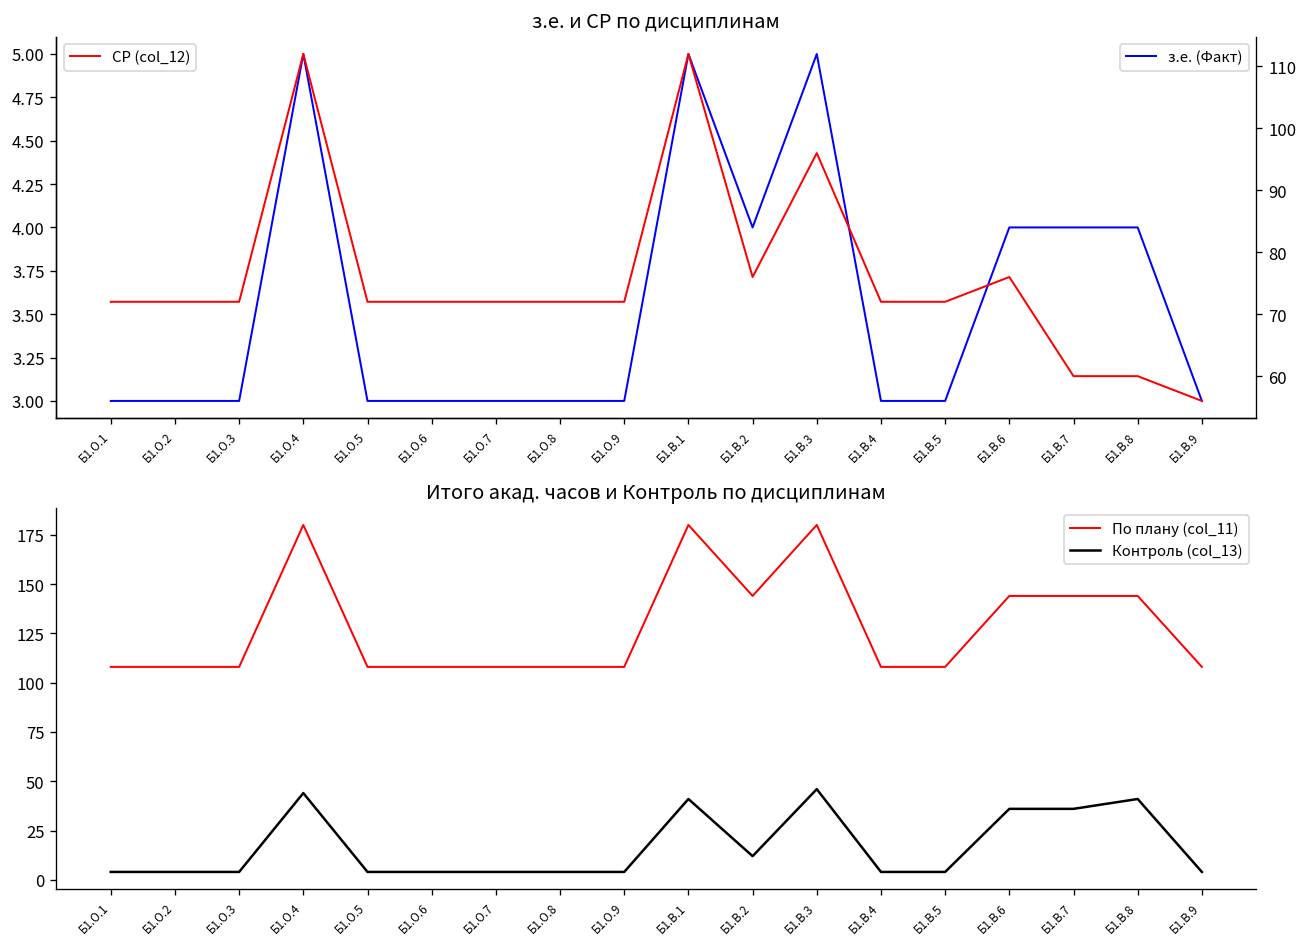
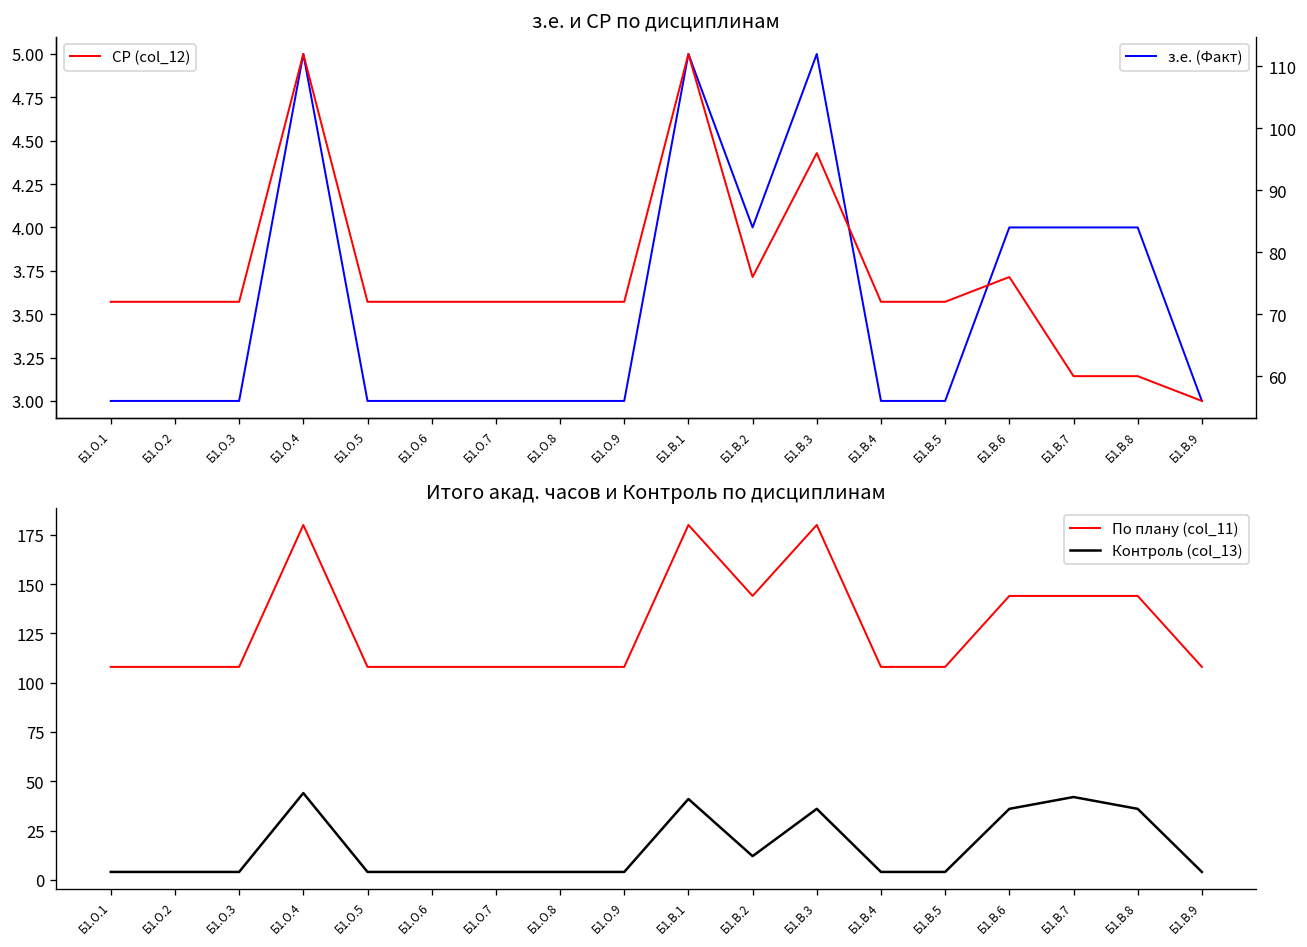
  {
    "Итого акад. часов и Контроль по дисциплинам": {
      "По плану (col_11)": {
        "Б1.О.1": 108,
        "Б1.О.2": 108,
        "Б1.О.3": 108,
        "Б1.О.4": 180,
        "Б1.О.5": 108,
        "Б1.О.6": 108,
        "Б1.О.7": 108,
        "Б1.О.8": 108,
        "Б1.О.9": 108,
        "Б1.В.1": 180,
        "Б1.В.2": 144,
        "Б1.В.3": 180,
        "Б1.В.4": 108,
        "Б1.В.5": 108,
        "Б1.В.6": 144,
        "Б1.В.7": 144,
        "Б1.В.8": 144,
        "Б1.В.9": 108
      },
      "Контроль (col_13)": {
        "Б1.О.1": 4,
        "Б1.О.2": 4,
        "Б1.О.3": 4,
        "Б1.О.4": 44,
        "Б1.О.5": 4,
        "Б1.О.6": 4,
        "Б1.О.7": 4,
        "Б1.О.8": 4,
        "Б1.О.9": 4,
        "Б1.В.1": 41,
        "Б1.В.2": 12,
-       "Б1.В.3": 46,
+       "Б1.В.3": 36,
        "Б1.В.4": 4,
        "Б1.В.5": 4,
        "Б1.В.6": 36,
-       "Б1.В.7": 36,
-       "Б1.В.8": 41,
+       "Б1.В.7": 42,
+       "Б1.В.8": 36,
        "Б1.В.9": 4
      }
    }
  }
